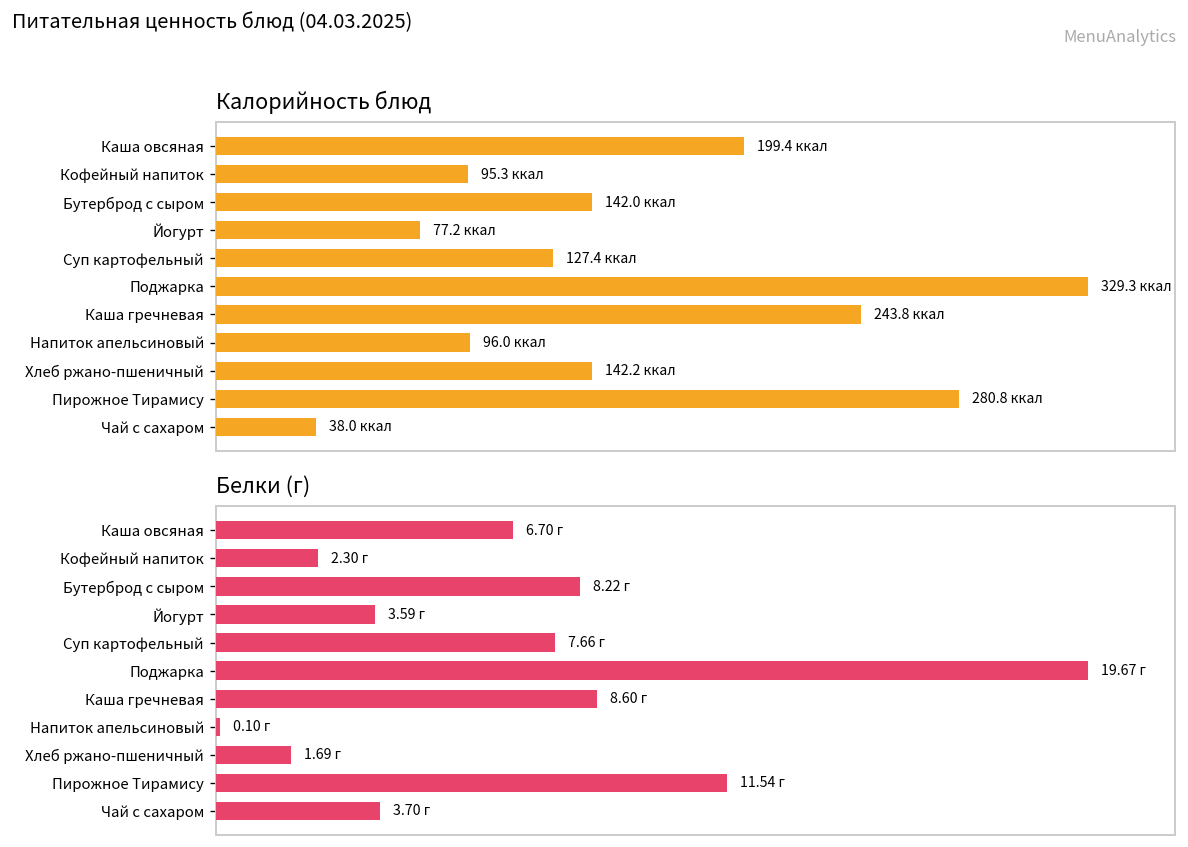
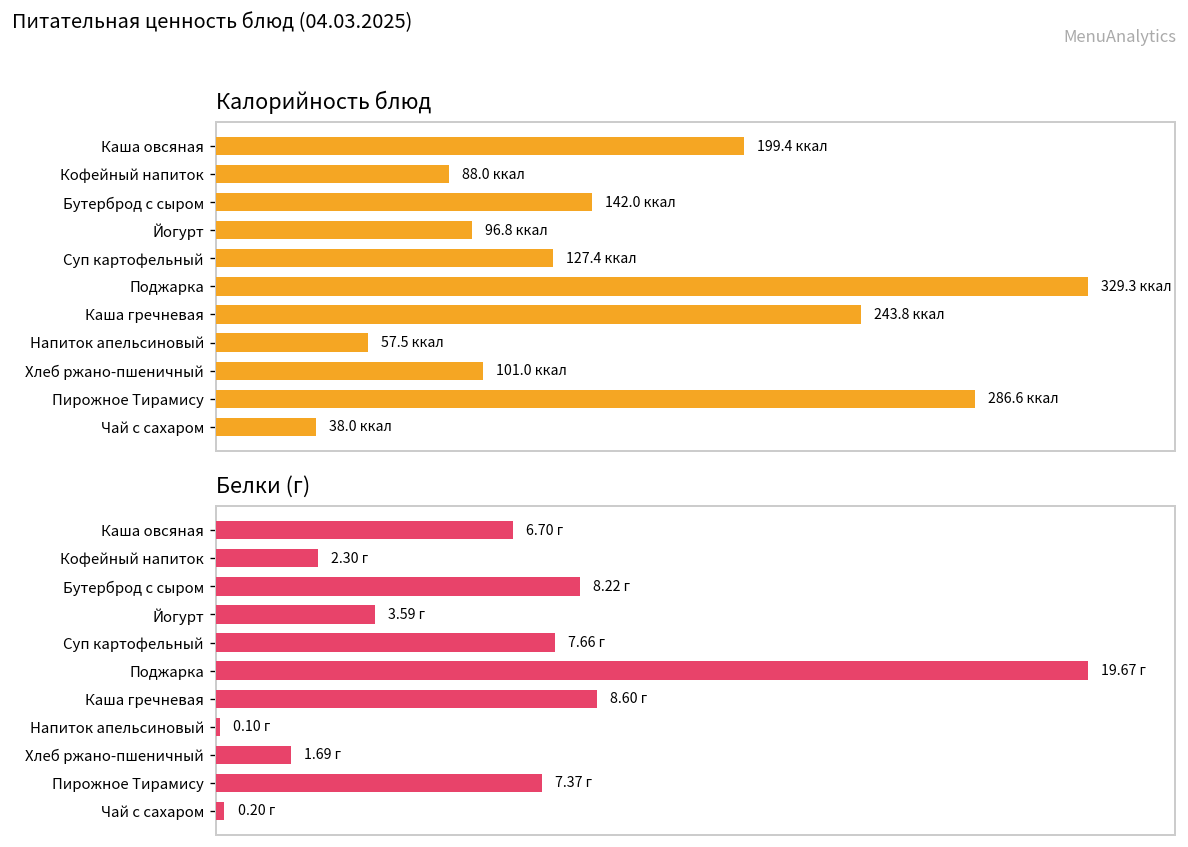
  {
    "Калорийность блюд": {
-     "Кофейный напиток": 95.3,
-     "Йогурт": 77.2,
-     "Напиток апельсиновый": 96.0,
-     "Хлеб ржано-пшеничный": 142.2,
-     "Пирожное Тирамису": 280.8
+     "Кофейный напиток": 88.0,
+     "Йогурт": 96.8,
+     "Напиток апельсиновый": 57.5,
+     "Хлеб ржано-пшеничный": 101.0,
+     "Пирожное Тирамису": 286.6
    },
    "Белки (г)": {
-     "Пирожное Тирамису": 11.54,
-     "Чай с сахаром": 3.70
+     "Пирожное Тирамису": 7.37,
+     "Чай с сахаром": 0.20
    }
  }
